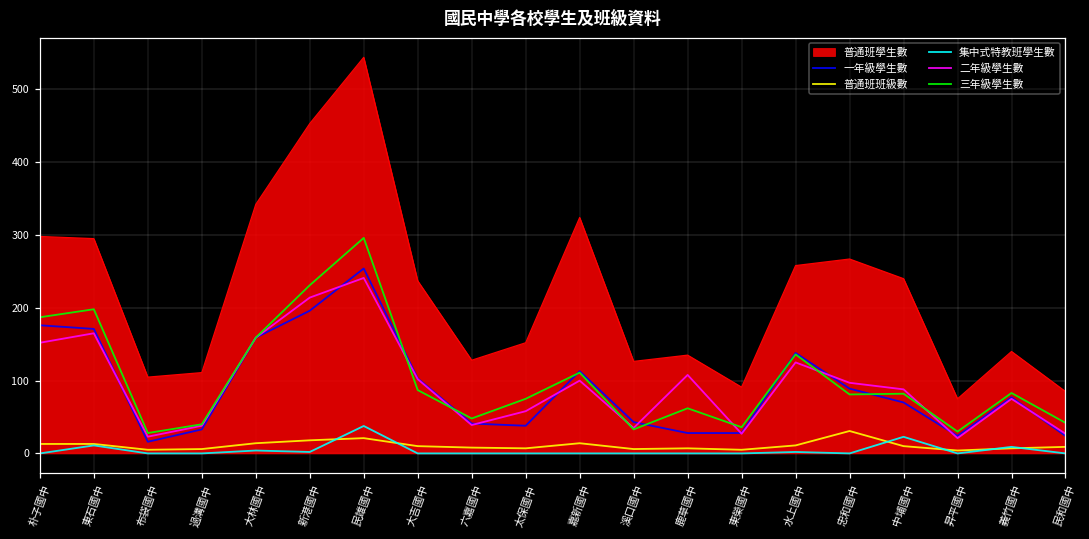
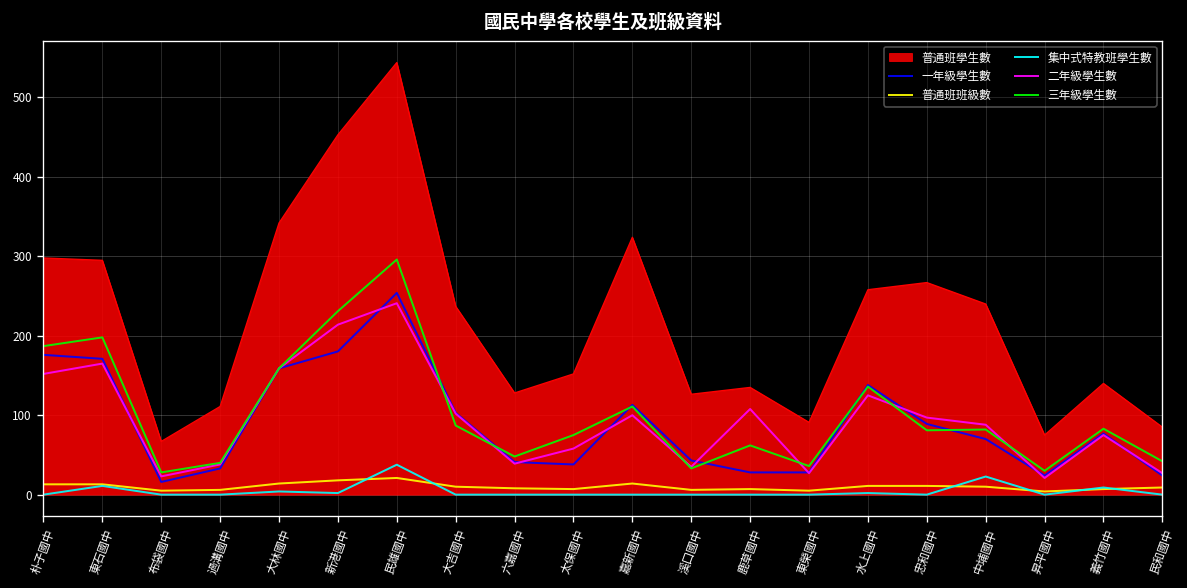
  {
    "普通班學生數": {
      "朴子國中": 300,
      "東石國中": 300,
-     "布袋國中": 100,
+     "布袋國中": 70,
      "過溝國中": 110,
      "大林國中": 340,
      "新港國中": 450,
      "民雄國中": 540,
      "大吉國中": 240,
      "六嘉國中": 130,
      "太保國中": 150,
      "嘉新國中": 320,
      "溪口國中": 130,
      "鹿草國中": 140,
      "東榮國中": 90,
      "水上國中": 260,
      "忠和國中": 270,
      "中埔國中": 240,
      "昇平國中": 80,
      "義竹國中": 140,
      "民和國中": 90
    },
    "一年級學生數": {
      "朴子國中": 180,
      "東石國中": 170,
      "布袋國中": 20,
      "過溝國中": 30,
-     "新港國中": 200,
+     "新港國中": 180,
      "民雄國中": 250,
      "太保國中": 40,
      "溪口國中": 40,
      "鹿草國中": 30,
      "忠和國中": 90,
      "中埔國中": 70
    },
    "普通班班級數": {
      "朴子國中": 10,
      "布袋國中": 10,
      "過溝國中": 10,
      "大林國中": 10,
      "新港國中": 20,
      "民雄國中": 20,
      "大吉國中": 10,
      "六嘉國中": 10,
      "太保國中": 10,
      "嘉新國中": 10,
      "溪口國中": 10,
      "鹿草國中": 10,
      "東榮國中": 10,
      "水上國中": 10,
-     "忠和國中": 30,
+     "忠和國中": 10,
      "中埔國中": 10,
      "昇平國中": 0,
      "民和國中": 10
    },
    "集中式特教班學生數": {
      "朴子國中": 0,
      "布袋國中": 0,
      "過溝國中": 0,
      "大林國中": 0,
      "新港國中": 0,
      "民雄國中": 40,
      "大吉國中": 0,
      "六嘉國中": 0,
      "太保國中": 0,
      "嘉新國中": 0,
      "溪口國中": 0,
      "鹿草國中": 0,
      "東榮國中": 0,
      "水上國中": 0,
      "忠和國中": 0,
      "中埔國中": 20,
      "昇平國中": 0,
      "民和國中": 0
    },
    "二年級學生數": {
      "朴子國中": 150,
      "東石國中": 170,
      "布袋國中": 20,
      "新港國中": 210,
      "民雄國中": 240,
      "太保國中": 60,
      "嘉新國中": 100,
      "鹿草國中": 110,
      "水上國中": 130,
      "忠和國中": 100,
      "中埔國中": 90
    },
    "三年級學生數": {
      "朴子國中": 190,
      "東石國中": 200,
      "布袋國中": 30,
      "新港國中": 230,
      "民雄國中": 300,
      "大吉國中": 90,
      "六嘉國中": 50,
      "太保國中": 80,
      "鹿草國中": 60,
      "東榮國中": 40,
      "忠和國中": 80,
      "中埔國中": 80,
      "昇平國中": 30,
      "義竹國中": 80,
      "民和國中": 40
    }
  }
